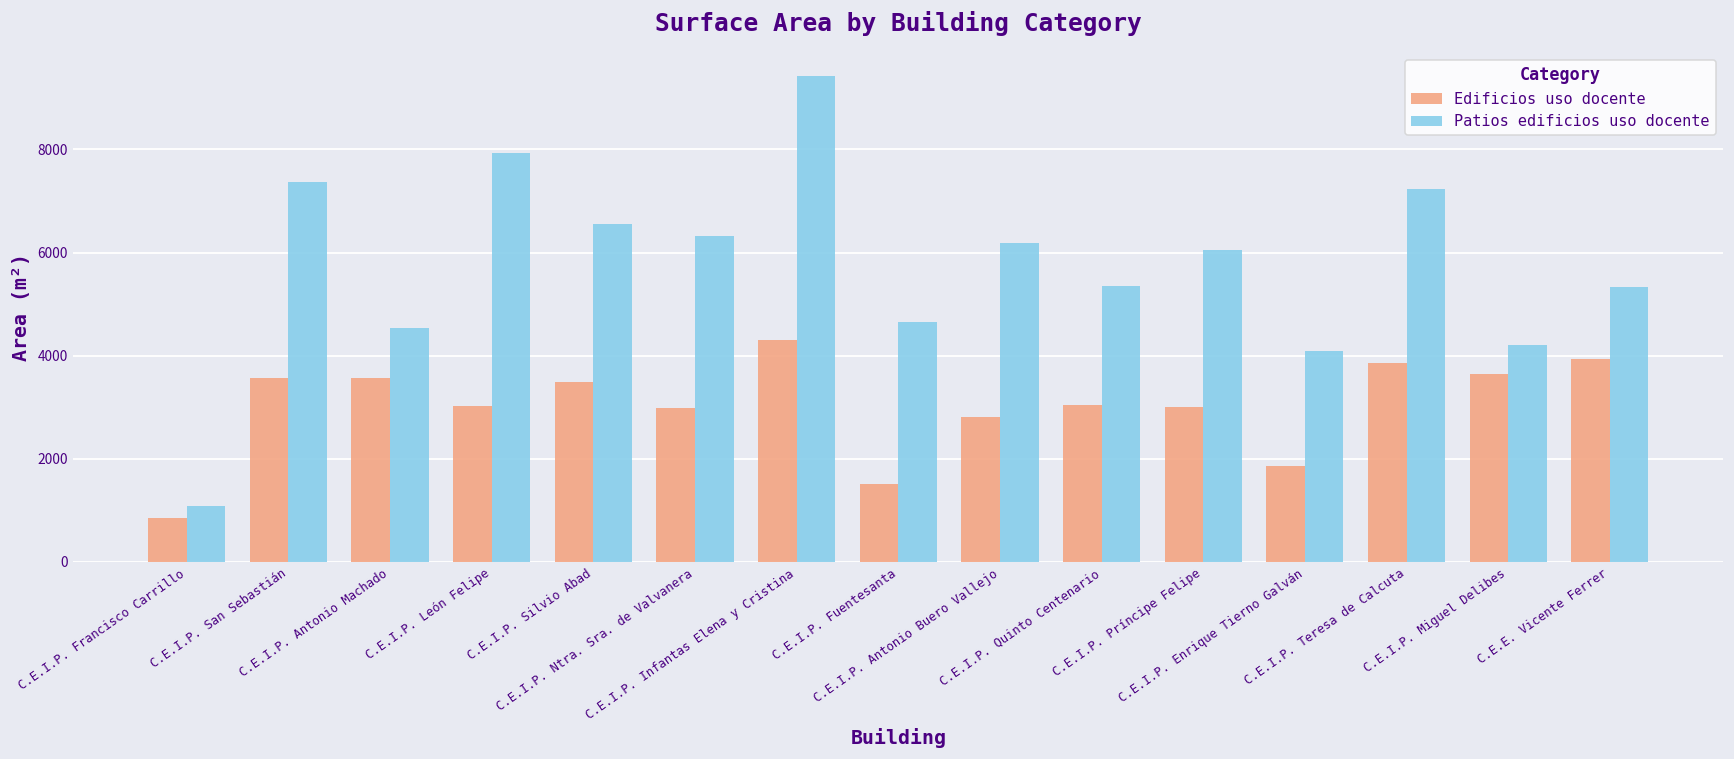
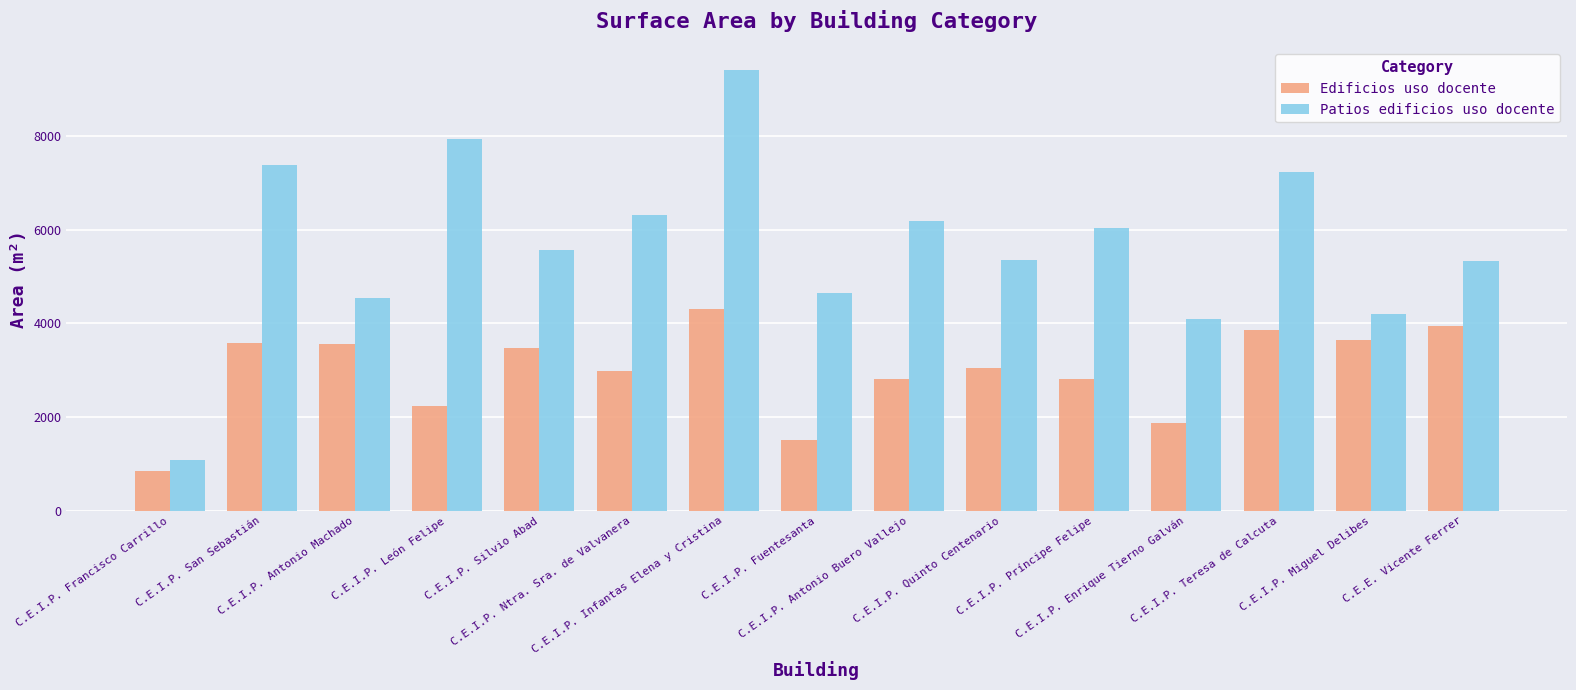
  {
    "Edificios uso docente": {
      "C.E.I.P. Francisco Carrillo": 800,
      "C.E.I.P. San Sebastián": 3600,
      "C.E.I.P. Antonio Machado": 3600,
-     "C.E.I.P. León Felipe": 3000,
+     "C.E.I.P. León Felipe": 2200,
      "C.E.I.P. Silvio Abad": 3500,
      "C.E.I.P. Ntra. Sra. de Valvanera": 3000,
      "C.E.I.P. Infantas Elena y Cristina": 4300,
      "C.E.I.P. Fuentesanta": 1500,
      "C.E.I.P. Antonio Buero Vallejo": 2800,
      "C.E.I.P. Quinto Centenario": 3000,
-     "C.E.I.P. Príncipe Felipe": 3000,
+     "C.E.I.P. Príncipe Felipe": 2800,
      "C.E.I.P. Enrique Tierno Galván": 1900,
      "C.E.I.P. Teresa de Calcuta": 3800,
      "C.E.I.P. Miguel Delibes": 3600,
      "C.E.E. Vicente Ferrer": 3900
    },
    "Patios edificios uso docente": {
      "C.E.I.P. Francisco Carrillo": 1100,
      "C.E.I.P. San Sebastián": 7400,
      "C.E.I.P. Antonio Machado": 4500,
      "C.E.I.P. León Felipe": 7900,
-     "C.E.I.P. Silvio Abad": 6600,
+     "C.E.I.P. Silvio Abad": 5600,
      "C.E.I.P. Ntra. Sra. de Valvanera": 6300,
      "C.E.I.P. Infantas Elena y Cristina": 9400,
      "C.E.I.P. Fuentesanta": 4700,
      "C.E.I.P. Antonio Buero Vallejo": 6200,
      "C.E.I.P. Quinto Centenario": 5400,
      "C.E.I.P. Príncipe Felipe": 6000,
      "C.E.I.P. Enrique Tierno Galván": 4100,
      "C.E.I.P. Teresa de Calcuta": 7200,
      "C.E.I.P. Miguel Delibes": 4200,
      "C.E.E. Vicente Ferrer": 5300
    }
  }
